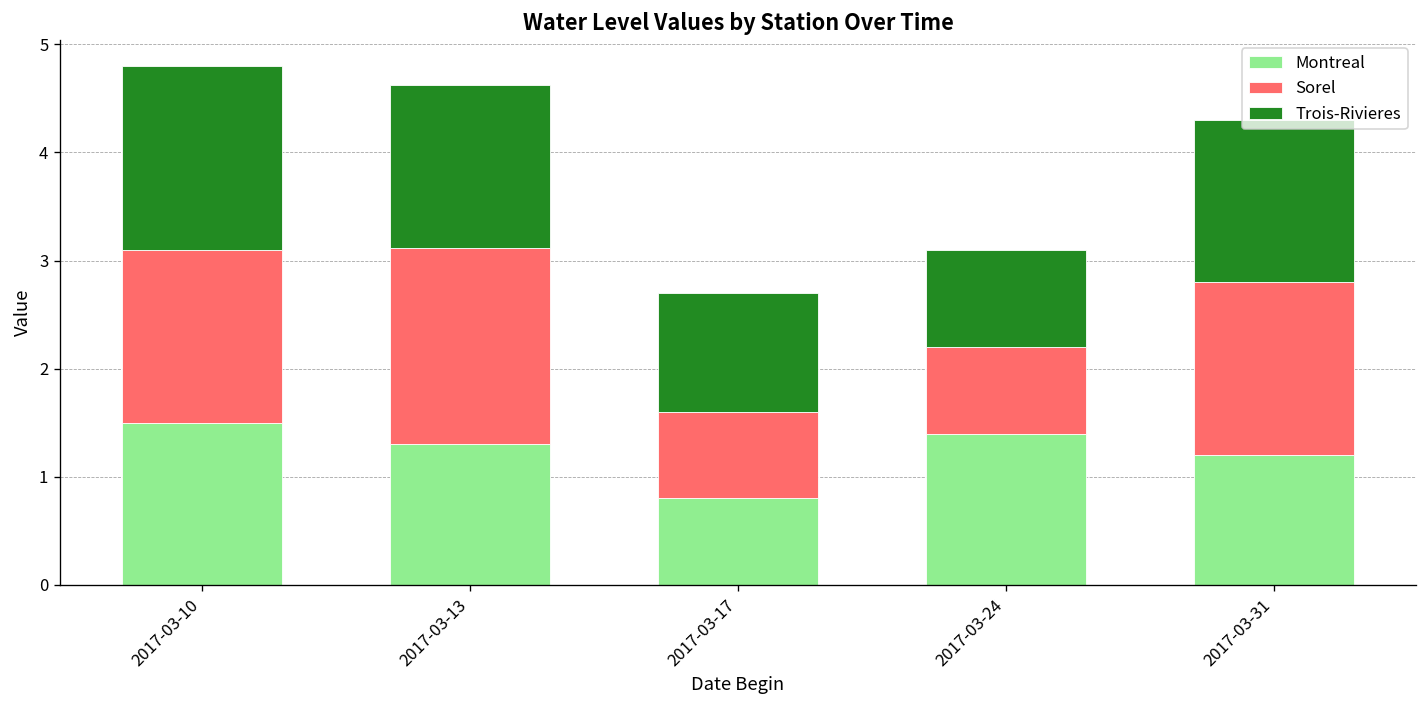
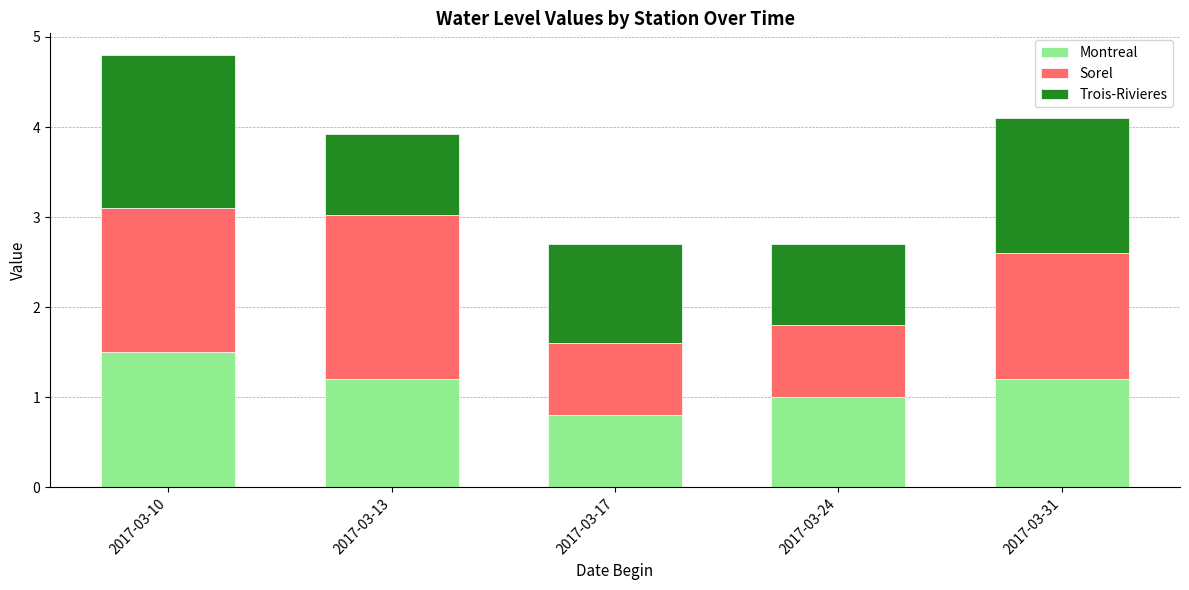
  {
    "Montreal": {
      "2017-03-10": 1.5,
-     "2017-03-13": 1.3,
+     "2017-03-13": 1.2,
      "2017-03-17": 0.8,
-     "2017-03-24": 1.4,
+     "2017-03-24": 1.0,
      "2017-03-31": 1.2
    },
    "Sorel": {
      "2017-03-10": 1.6,
      "2017-03-13": 1.8,
      "2017-03-17": 0.8,
      "2017-03-24": 0.8,
-     "2017-03-31": 1.6
+     "2017-03-31": 1.4
    },
    "Trois-Rivieres": {
      "2017-03-10": 1.7,
-     "2017-03-13": 1.5,
+     "2017-03-13": 0.9,
      "2017-03-17": 1.1,
      "2017-03-24": 0.9
    }
  }
